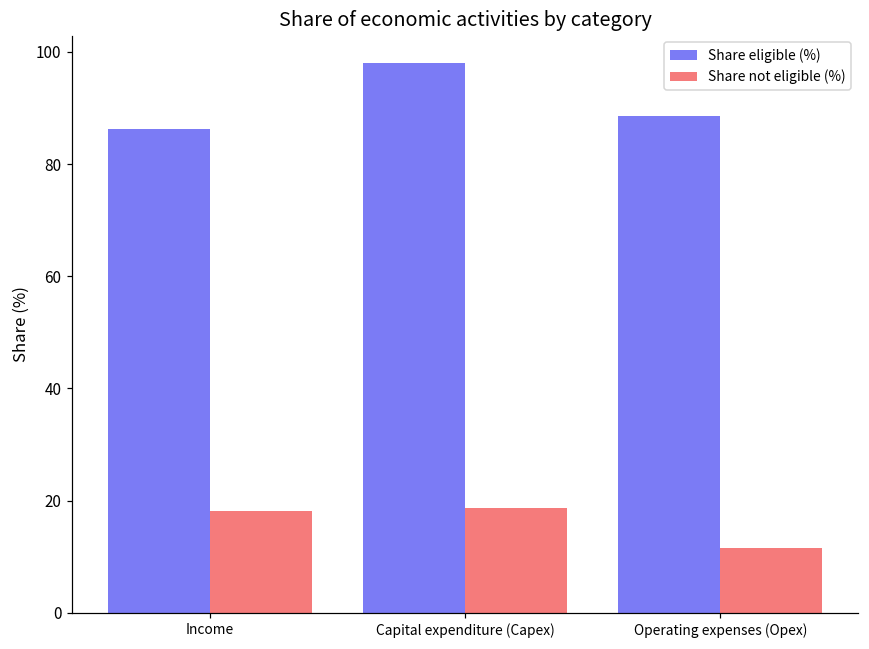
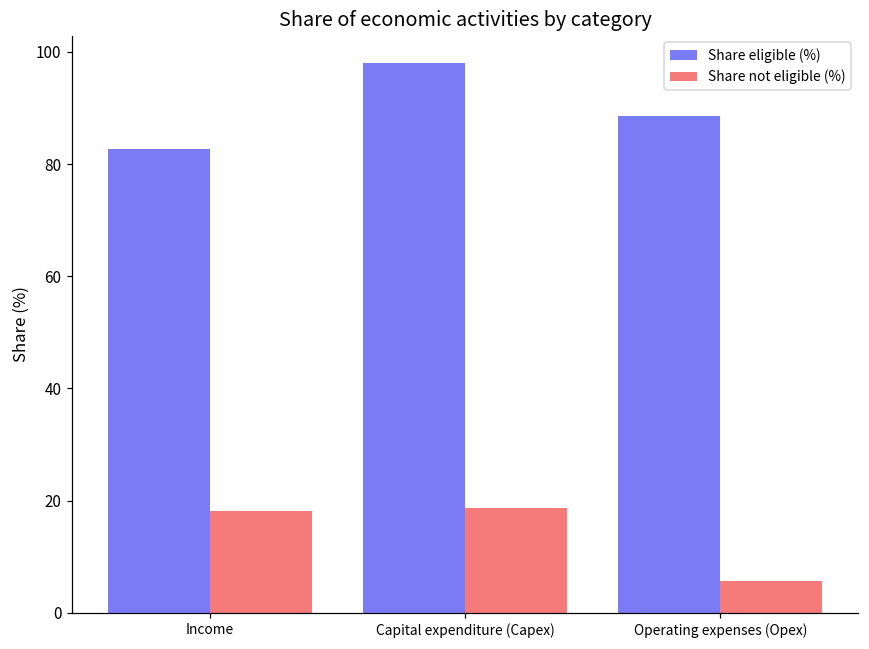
  {
    "Share eligible (%)": {
-     "Income": 86,
+     "Income": 83,
      "Capital expenditure (Capex)": 98,
      "Operating expenses (Opex)": 89
    },
    "Share not eligible (%)": {
      "Income": 18,
      "Capital expenditure (Capex)": 19,
-     "Operating expenses (Opex)": 12
+     "Operating expenses (Opex)": 6
    }
  }
